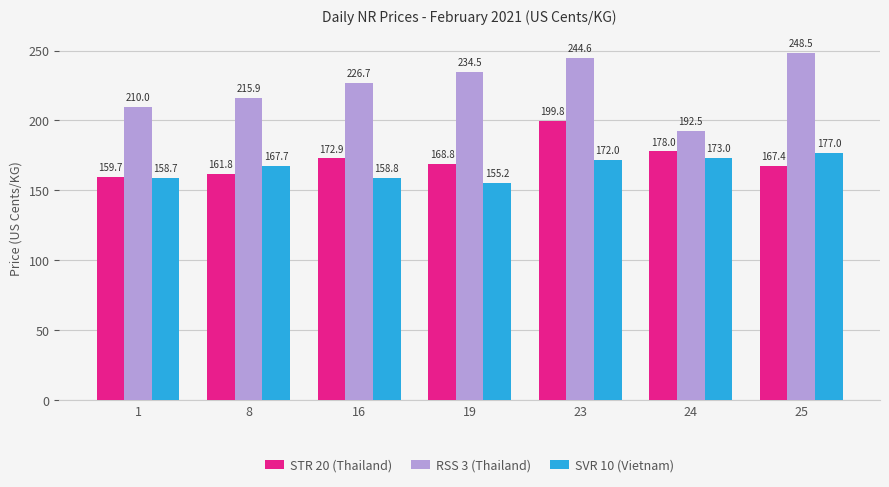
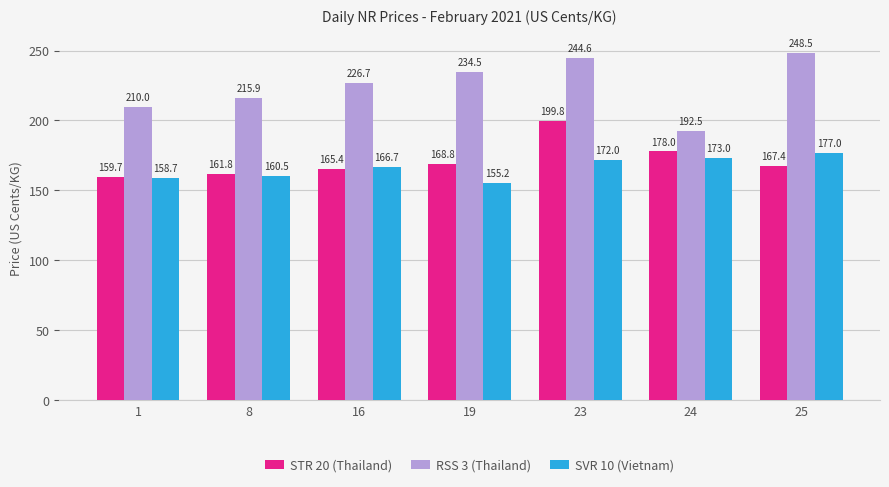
  {
    "STR 20 (Thailand)": {
      "1": 159.7,
      "8": 161.8,
-     "16": 172.9,
+     "16": 165.4,
      "19": 168.8,
      "23": 199.8,
      "24": 178.0,
      "25": 167.4
    },
    "RSS 3 (Thailand)": {
      "1": 210.0,
      "8": 215.9,
      "16": 226.7,
      "19": 234.5,
      "23": 244.6,
      "24": 192.5,
      "25": 248.5
    },
    "SVR 10 (Vietnam)": {
      "1": 158.7,
-     "8": 167.7,
-     "16": 158.8,
+     "8": 160.5,
+     "16": 166.7,
      "19": 155.2,
      "23": 172.0,
      "24": 173.0,
      "25": 177.0
    }
  }
